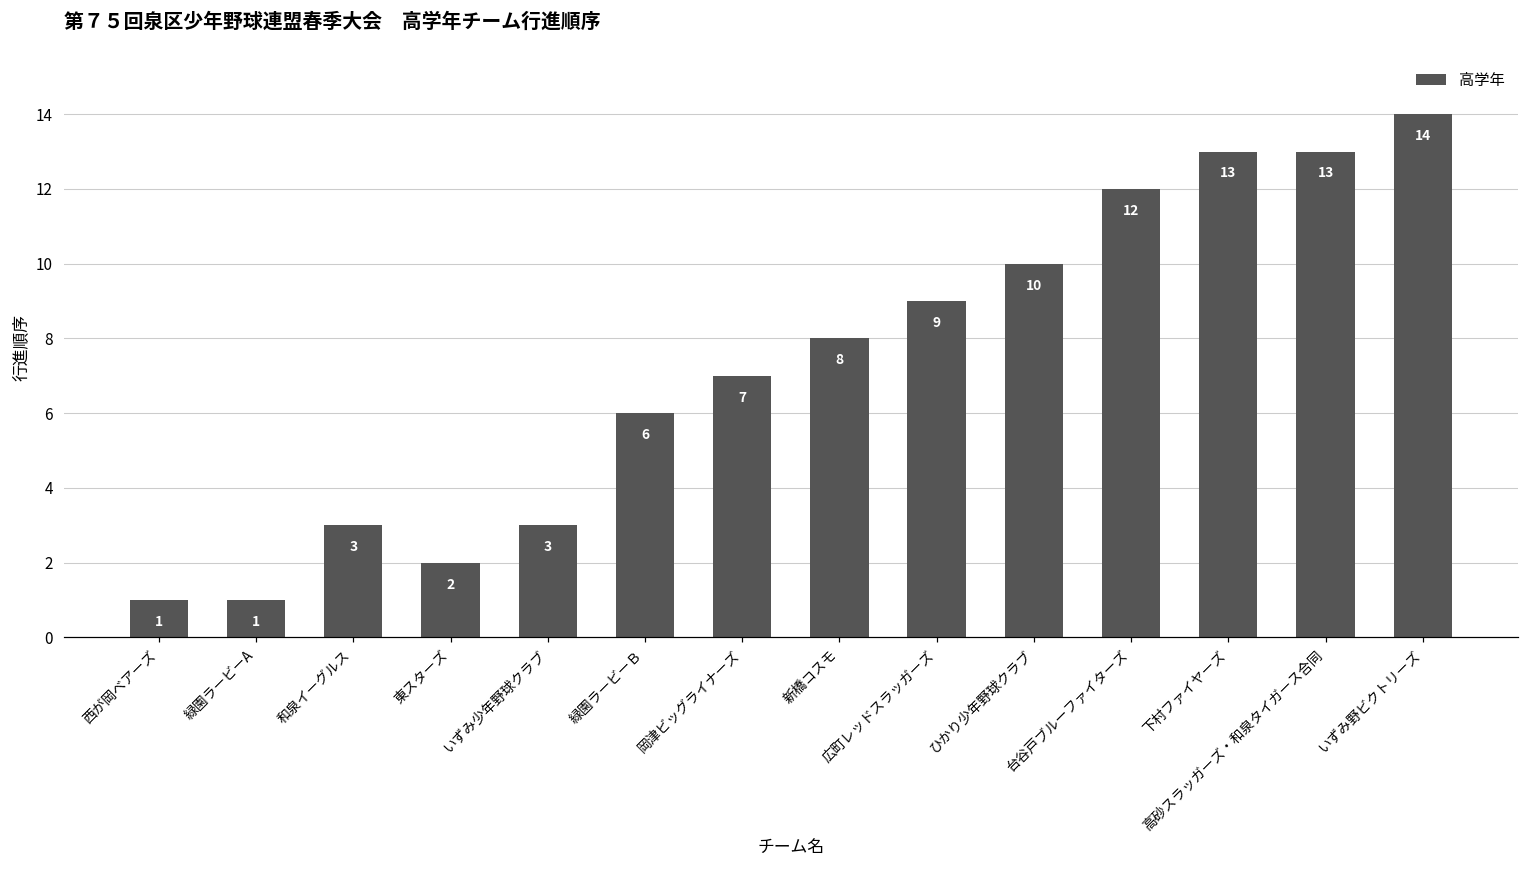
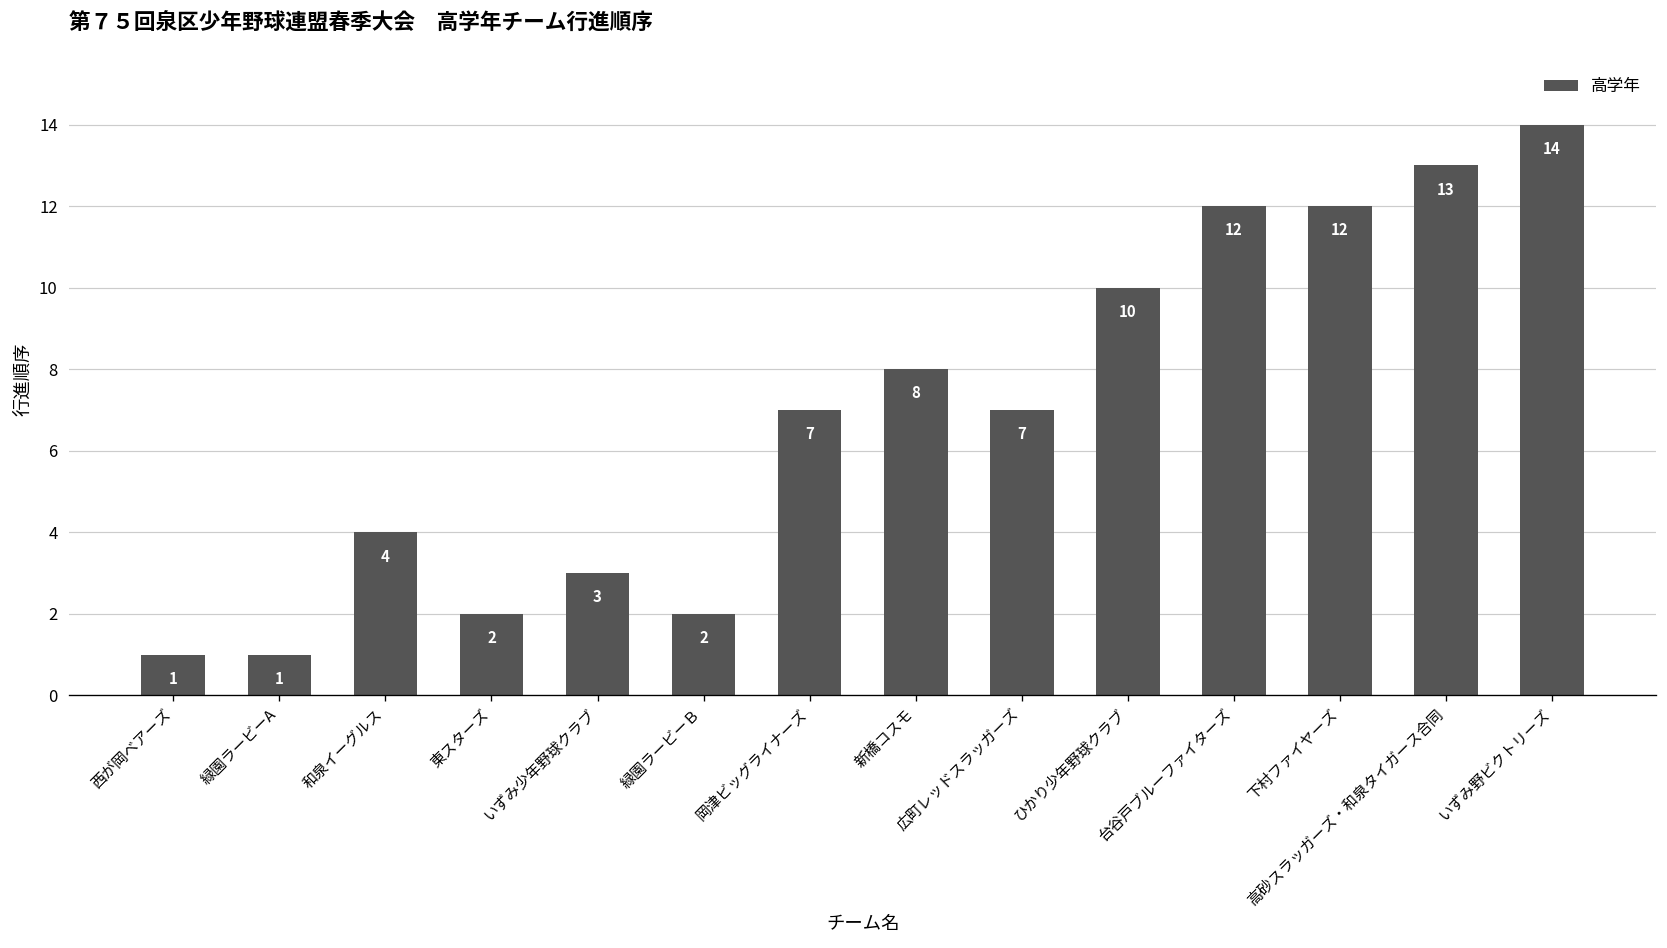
  {
    "西が岡ベアーズ": 1,
    "緑園ラービーA": 1,
-   "和泉イーグルス": 3,
+   "和泉イーグルス": 4,
    "東スターズ": 2,
    "いずみ少年野球クラブ": 3,
-   "緑園ラービーＢ": 6,
+   "緑園ラービーＢ": 2,
    "岡津ビッグライナーズ": 7,
    "新橋コスモ": 8,
-   "広町レッドスラッガーズ": 9,
+   "広町レッドスラッガーズ": 7,
    "ひかり少年野球クラブ": 10,
    "台谷戸ブルーファイターズ": 12,
-   "下村ファイヤーズ": 13,
+   "下村ファイヤーズ": 12,
    "高砂スラッガーズ・和泉タイガース合同": 13,
    "いずみ野ビクトリーズ": 14
  }
